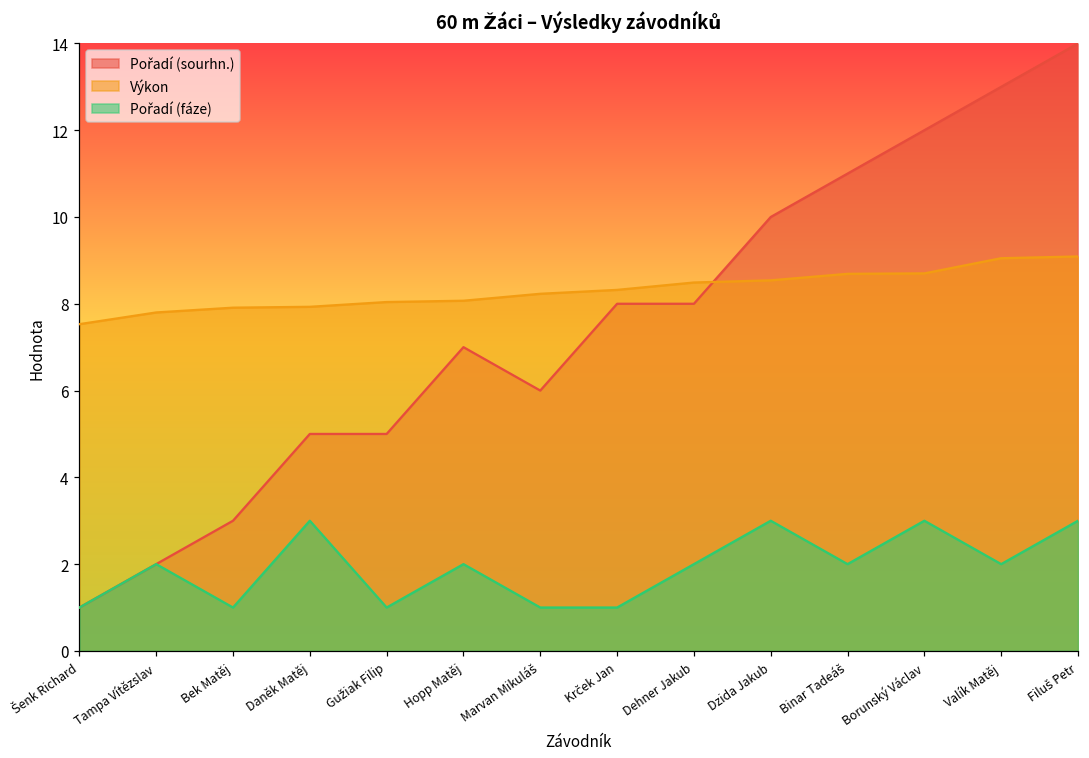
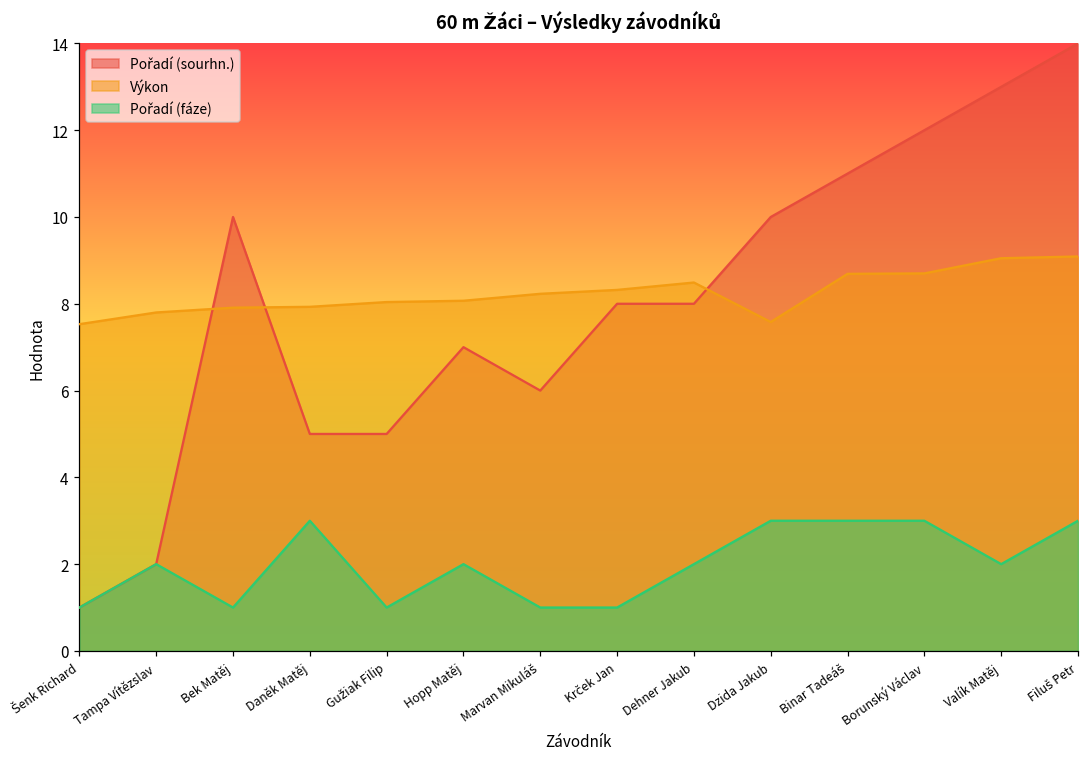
  {
    "Pořadí (sourhn.)": {
-     "Bek Matěj": 3,
+     "Bek Matěj": 10,
      "Daněk Matěj": 5,
      "Gužiak Filip": 5,
      "Hopp Matěj": 7,
      "Marvan Mikuláš": 6,
      "Krček Jan": 8,
      "Dehner Jakub": 8,
      "Dzida Jakub": 10,
      "Binar Tadeáš": 11,
      "Borunský Václav": 12,
      "Valík Matěj": 13,
      "Filuš Petr": 14
    },
    "Výkon": {
      "Šenk Richard": 7.5,
      "Tampa Vítězslav": 7.8,
      "Bek Matěj": 7.9,
      "Daněk Matěj": 7.9,
      "Gužiak Filip": 8.0,
      "Hopp Matěj": 8.1,
      "Marvan Mikuláš": 8.2,
      "Krček Jan": 8.3,
      "Dehner Jakub": 8.5,
-     "Dzida Jakub": 8.5,
+     "Dzida Jakub": 7.6,
      "Binar Tadeáš": 8.7,
      "Borunský Václav": 8.7,
      "Valík Matěj": 9.1,
      "Filuš Petr": 9.1
    },
    "Pořadí (fáze)": {
      "Bek Matěj": 1,
      "Daněk Matěj": 3,
      "Gužiak Filip": 1,
      "Hopp Matěj": 2,
      "Marvan Mikuláš": 1,
      "Krček Jan": 1,
      "Dehner Jakub": 2,
      "Dzida Jakub": 3,
-     "Binar Tadeáš": 2,
+     "Binar Tadeáš": 3,
      "Borunský Václav": 3,
      "Valík Matěj": 2,
      "Filuš Petr": 3
    }
  }
